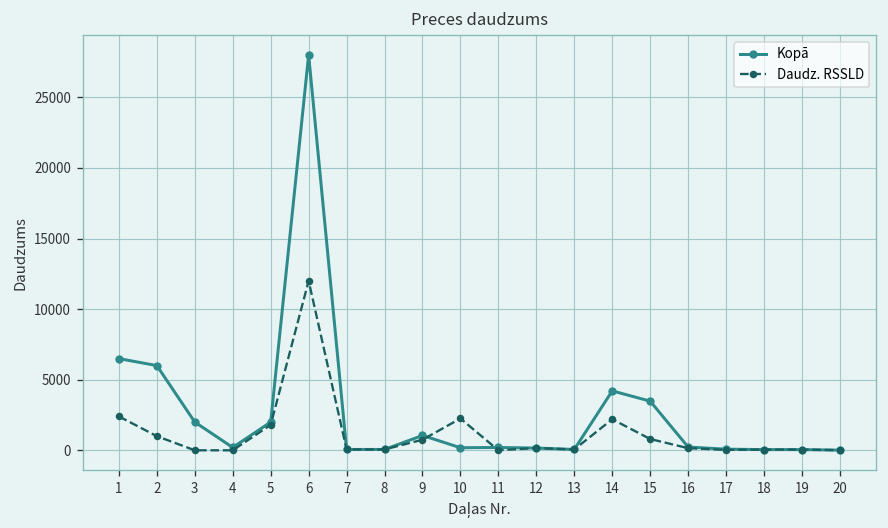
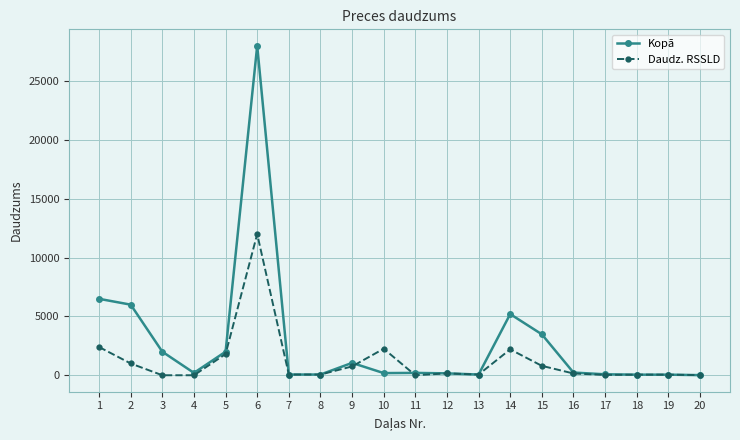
  {
    "Kopā": {
      "1": 6500,
      "2": 6000,
      "3": 2000,
      "6": 28000,
      "9": 1100,
      "10": 200,
-     "14": 4200,
+     "14": 5200,
      "15": 3500
    },
    "Daudz. RSSLD": {
      "1": 2400,
      "2": 1000,
      "3": 0,
      "6": 12000,
      "9": 800,
      "10": 2300,
      "14": 2200,
      "15": 800
    }
  }
